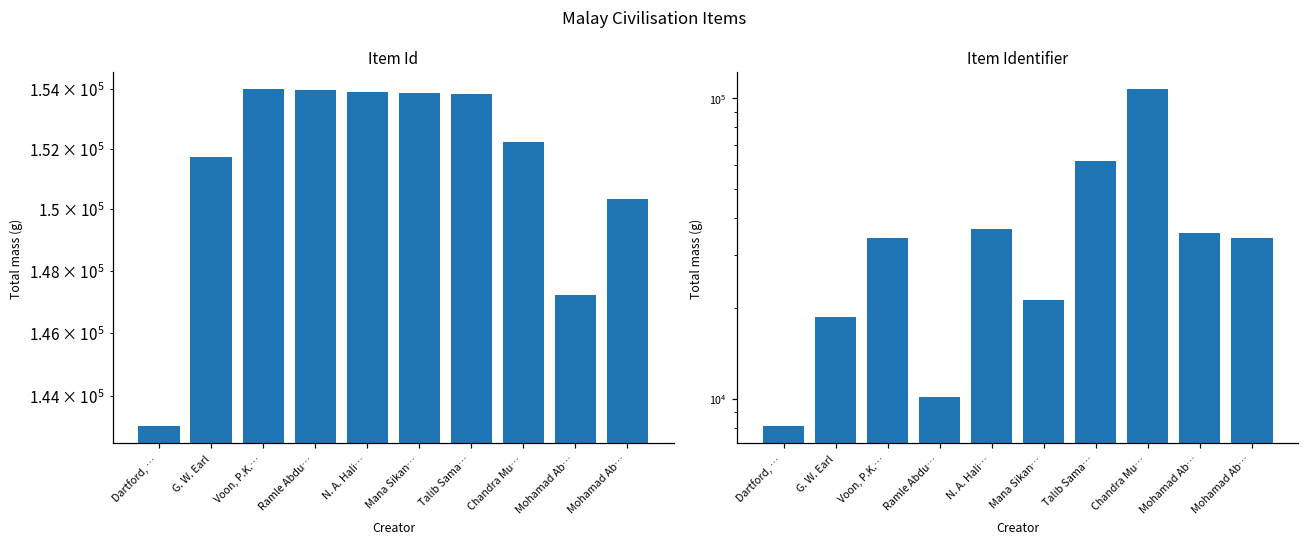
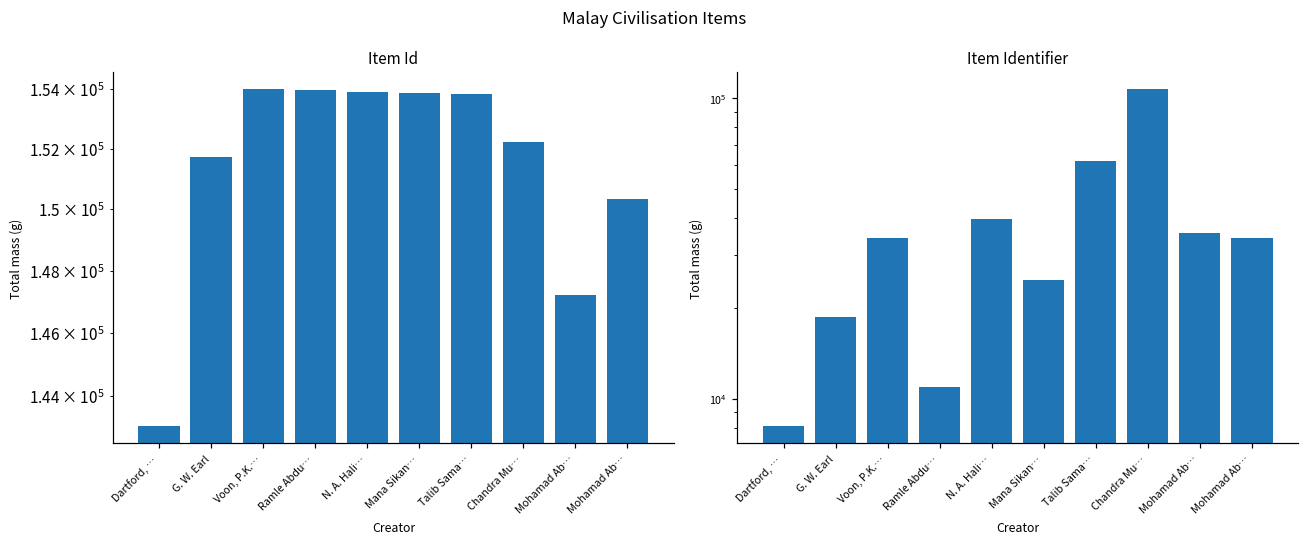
  {
    "Item Identifier": {
      "Dartford, …": 8100,
      "G. W. Earl": 19000,
      "Voon, P.K.…": 34000,
-     "Ramle Abdu…": 10100,
-     "N. A. Hali…": 37000,
-     "Mana Sikan…": 21000,
+     "Ramle Abdu…": 11000,
+     "N. A. Hali…": 39000,
+     "Mana Sikan…": 25000,
      "Talib Sama…": 62000,
      "Chandra Mu…": 107000
    }
  }
